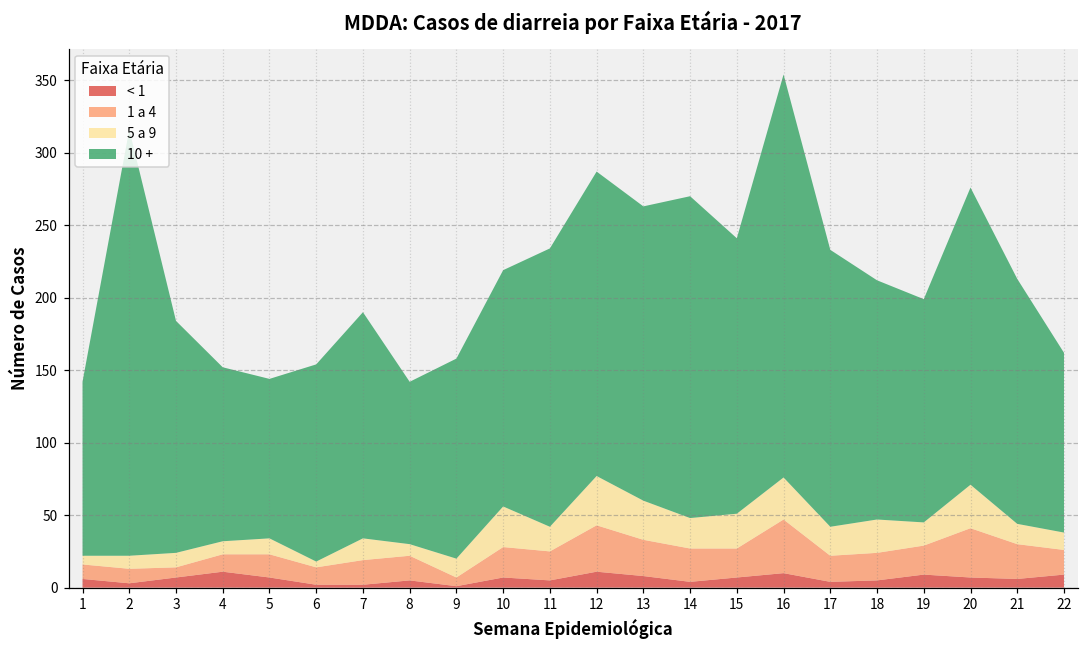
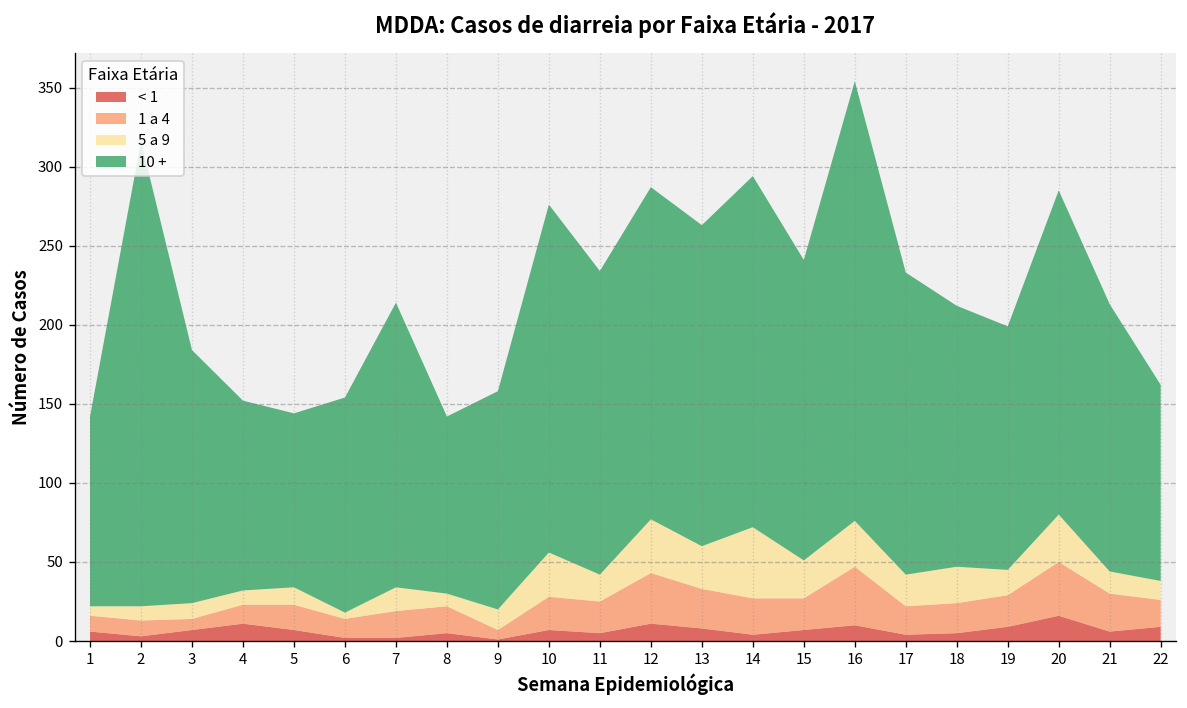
  {
    "< 1": {
      "1": 6,
      "2": 3,
      "3": 7,
      "4": 11,
      "5": 7,
      "6": 2,
      "7": 2,
      "8": 5,
      "10": 7,
      "11": 5,
      "12": 11,
      "13": 8,
      "14": 4,
      "15": 7,
      "16": 10,
      "17": 4,
      "18": 5,
      "19": 9,
-     "20": 7,
+     "20": 16,
      "21": 6,
      "22": 9
    },
    "1 a 4": {
      "1": 10,
      "2": 10,
      "3": 7,
      "4": 12,
      "5": 16,
      "6": 12,
      "7": 17,
      "8": 17,
      "9": 6,
      "10": 21,
      "11": 20,
      "12": 32,
      "13": 25,
      "14": 23,
      "15": 20,
      "16": 37,
      "17": 18,
      "18": 19,
      "19": 20,
      "20": 34,
      "21": 24,
      "22": 17
    },
    "5 a 9": {
      "1": 6,
      "2": 9,
      "3": 10,
      "4": 9,
      "5": 11,
      "6": 4,
      "7": 15,
      "8": 8,
      "9": 13,
      "10": 28,
      "11": 17,
      "12": 34,
      "13": 27,
-     "14": 21,
+     "14": 45,
      "15": 24,
      "16": 29,
      "17": 20,
      "18": 23,
      "19": 16,
      "20": 30,
      "21": 14,
      "22": 12
    },
    "10 +": {
      "1": 120,
      "3": 160,
      "4": 120,
      "5": 110,
      "6": 136,
-     "7": 156,
+     "7": 180,
      "8": 112,
      "9": 138,
-     "10": 163,
+     "10": 220,
      "11": 192,
      "12": 210,
      "13": 203,
      "14": 222,
      "15": 190,
      "16": 278,
      "17": 191,
      "18": 165,
      "19": 154,
      "20": 205,
      "21": 169,
      "22": 124
    }
  }
